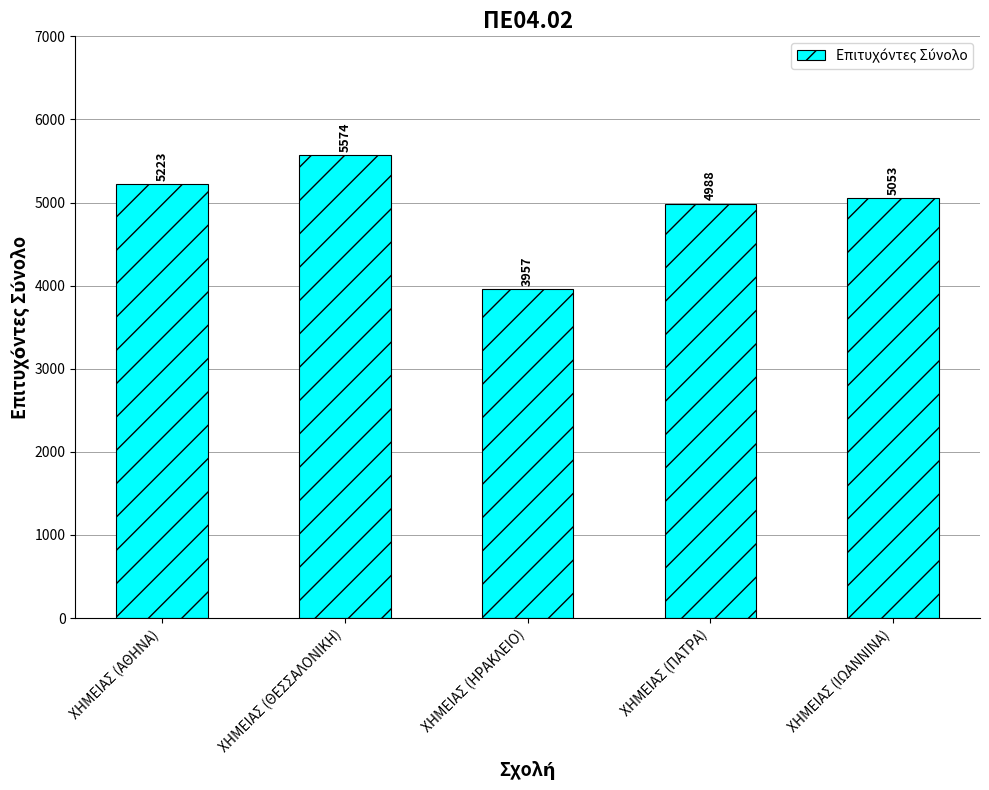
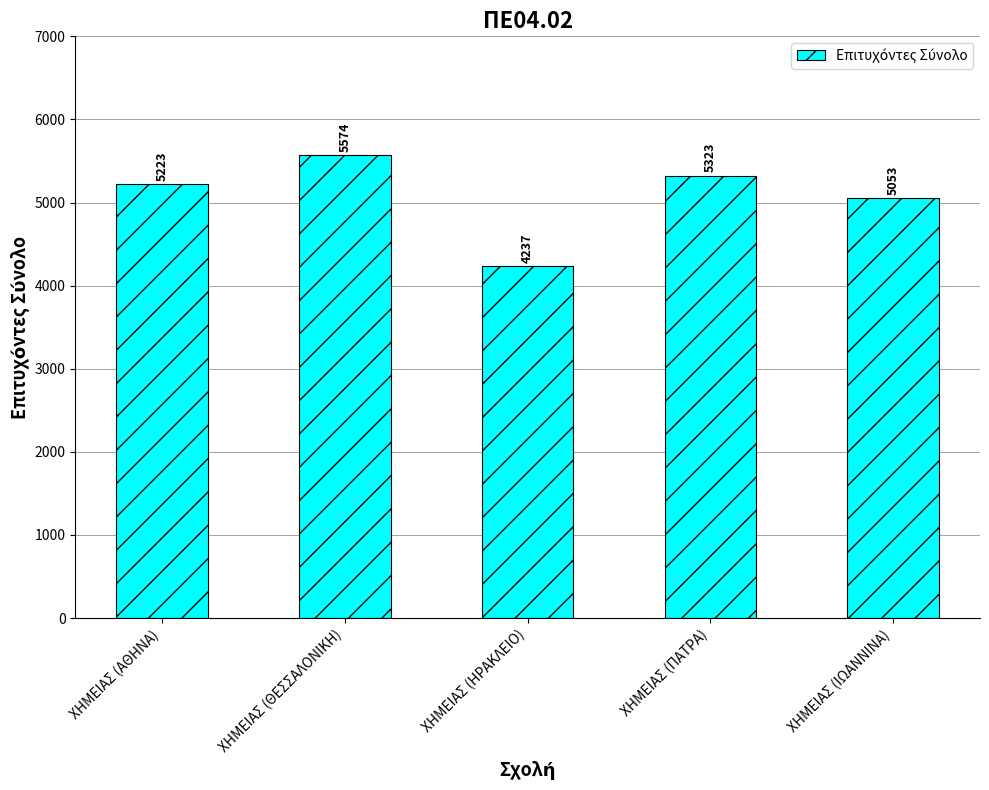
  {
    "ΧΗΜΕΙΑΣ (ΑΘΗΝΑ)": 5223,
    "ΧΗΜΕΙΑΣ (ΘΕΣΣΑΛΟΝΙΚΗ)": 5574,
-   "ΧΗΜΕΙΑΣ (ΗΡΑΚΛΕΙΟ)": 3957,
-   "ΧΗΜΕΙΑΣ (ΠΑΤΡΑ)": 4988,
+   "ΧΗΜΕΙΑΣ (ΗΡΑΚΛΕΙΟ)": 4237,
+   "ΧΗΜΕΙΑΣ (ΠΑΤΡΑ)": 5323,
    "ΧΗΜΕΙΑΣ (ΙΩΑΝΝΙΝΑ)": 5053
  }
